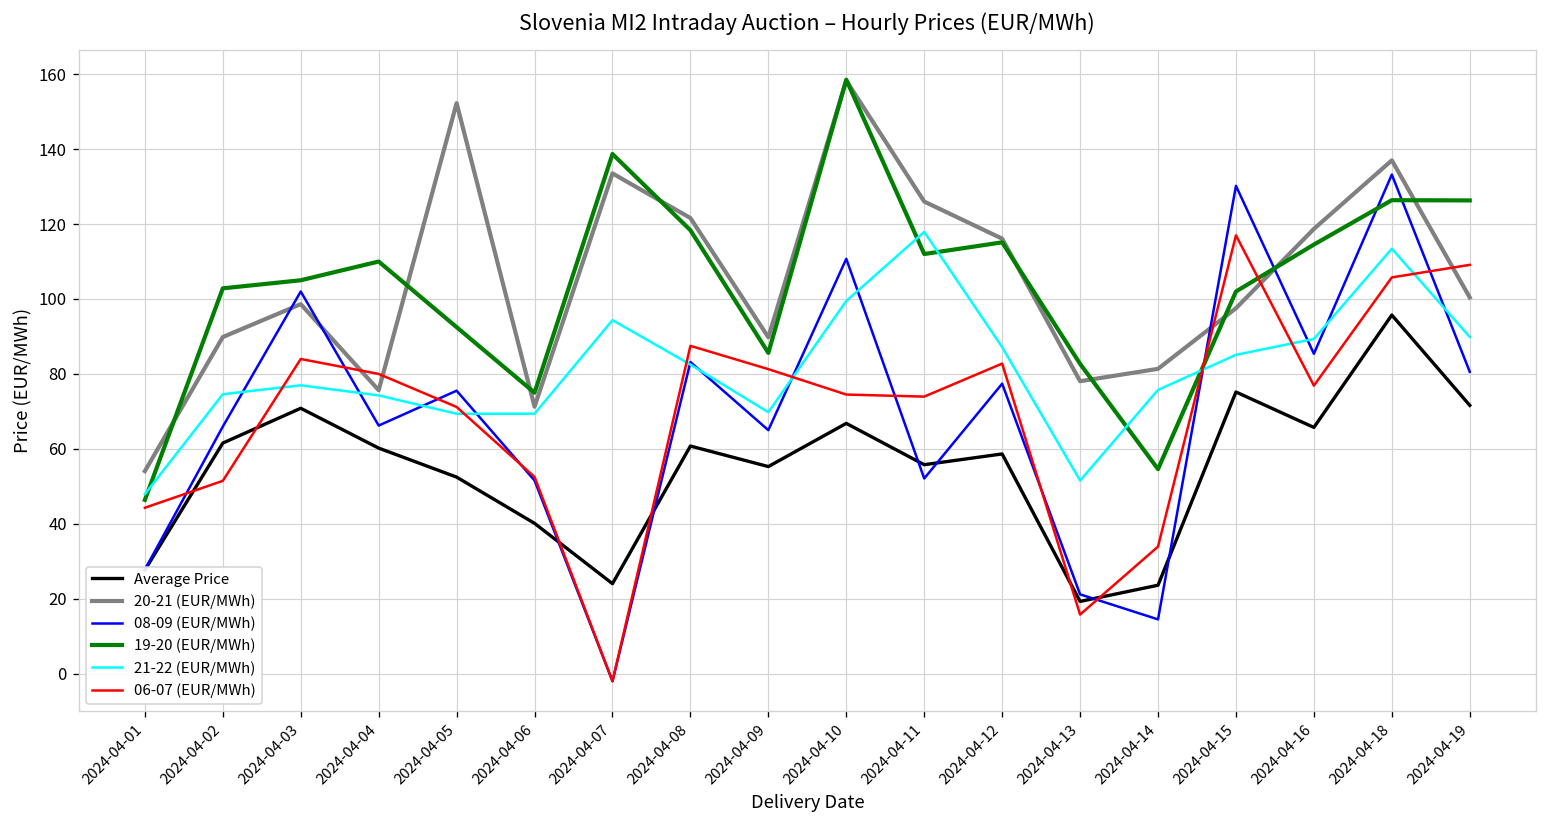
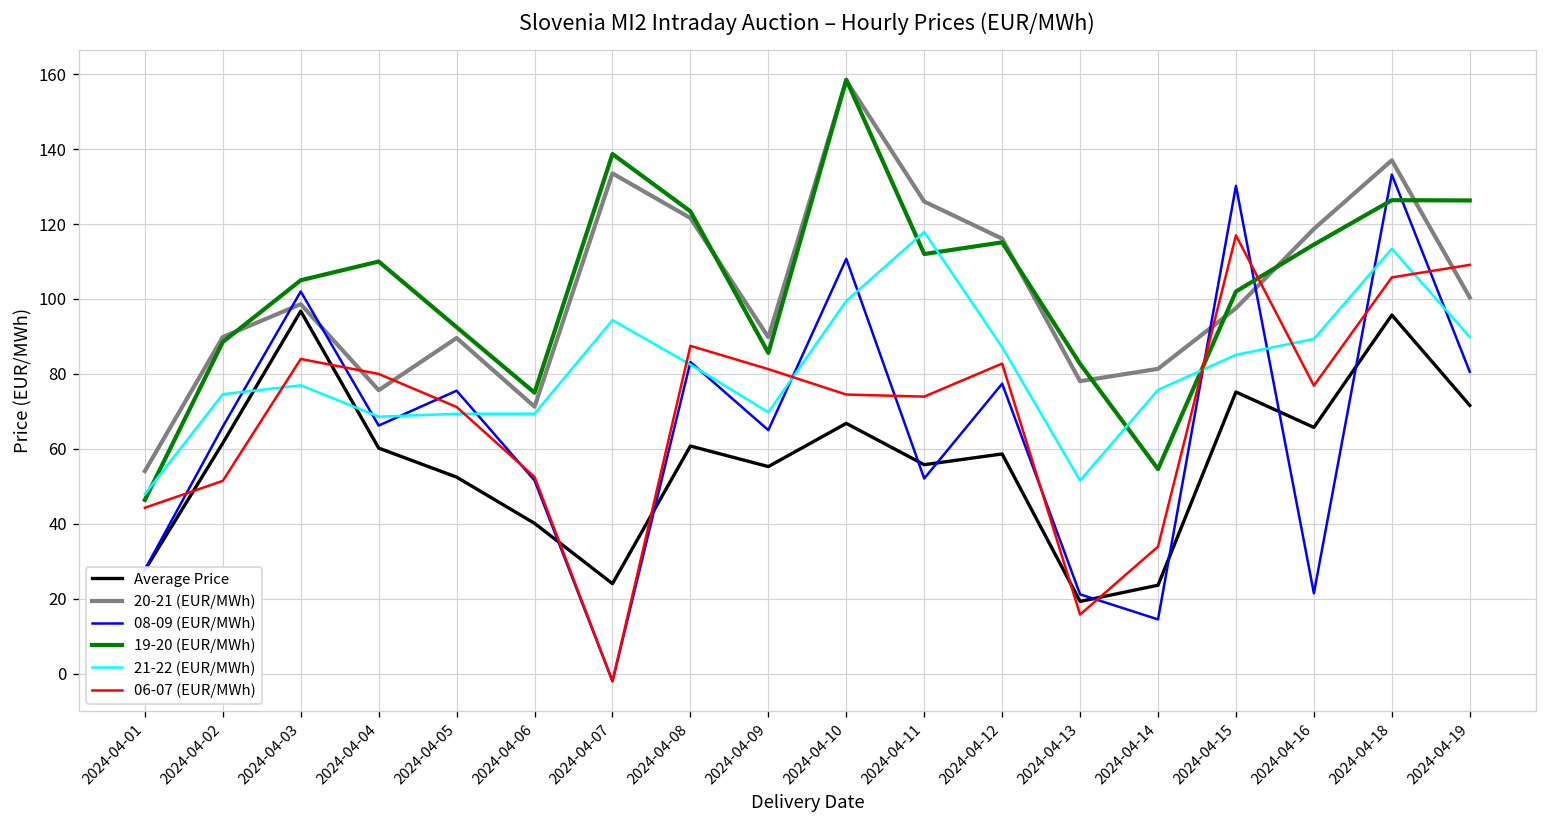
  {
    "Average Price": {
      "2024-04-02": 62,
-     "2024-04-03": 71,
+     "2024-04-03": 97,
      "2024-04-04": 60,
      "2024-04-05": 52,
      "2024-04-06": 40,
      "2024-04-07": 24,
      "2024-04-08": 61,
      "2024-04-09": 55,
      "2024-04-10": 67,
      "2024-04-11": 56,
      "2024-04-12": 59,
      "2024-04-13": 19,
      "2024-04-14": 24,
      "2024-04-15": 75,
      "2024-04-16": 66,
      "2024-04-18": 96,
      "2024-04-19": 72
    },
    "20-21 (EUR/MWh)": {
      "2024-04-01": 54,
      "2024-04-02": 90,
      "2024-04-03": 99,
      "2024-04-04": 76,
-     "2024-04-05": 152,
+     "2024-04-05": 90,
      "2024-04-06": 71,
      "2024-04-07": 134,
      "2024-04-08": 122,
      "2024-04-09": 90,
      "2024-04-11": 126,
      "2024-04-12": 116,
      "2024-04-13": 78,
      "2024-04-14": 81,
      "2024-04-15": 98,
      "2024-04-16": 119,
      "2024-04-18": 137,
      "2024-04-19": 100
    },
    "08-09 (EUR/MWh)": {
      "2024-04-02": 66,
      "2024-04-03": 102,
      "2024-04-04": 66,
      "2024-04-05": 76,
      "2024-04-06": 52,
      "2024-04-09": 65,
      "2024-04-10": 111,
      "2024-04-11": 52,
      "2024-04-12": 77,
      "2024-04-13": 21,
      "2024-04-14": 15,
      "2024-04-15": 130,
-     "2024-04-16": 85,
+     "2024-04-16": 21,
      "2024-04-18": 133,
      "2024-04-19": 81
    },
    "19-20 (EUR/MWh)": {
      "2024-04-01": 46,
-     "2024-04-02": 103,
+     "2024-04-02": 89,
      "2024-04-03": 105,
      "2024-04-04": 110,
      "2024-04-05": 92,
      "2024-04-06": 75,
      "2024-04-07": 139,
-     "2024-04-08": 118,
+     "2024-04-08": 123,
      "2024-04-09": 86,
      "2024-04-11": 112,
      "2024-04-12": 115,
      "2024-04-13": 83,
      "2024-04-14": 55,
      "2024-04-15": 102,
      "2024-04-16": 115,
      "2024-04-18": 126,
      "2024-04-19": 126
    },
    "21-22 (EUR/MWh)": {
      "2024-04-01": 48,
      "2024-04-02": 75,
      "2024-04-03": 77,
-     "2024-04-04": 74,
+     "2024-04-04": 69,
      "2024-04-05": 69,
      "2024-04-06": 69,
      "2024-04-07": 94,
      "2024-04-09": 70,
      "2024-04-10": 99,
      "2024-04-11": 118,
      "2024-04-12": 87,
      "2024-04-13": 52,
      "2024-04-14": 76,
      "2024-04-15": 85,
      "2024-04-16": 89,
      "2024-04-18": 113,
      "2024-04-19": 90
    },
    "06-07 (EUR/MWh)": {
      "2024-04-01": 44,
      "2024-04-02": 51,
      "2024-04-03": 84,
      "2024-04-04": 80,
      "2024-04-05": 71,
      "2024-04-06": 53,
      "2024-04-08": 88,
      "2024-04-09": 81,
      "2024-04-10": 75,
      "2024-04-11": 74,
      "2024-04-12": 83,
      "2024-04-13": 16,
      "2024-04-14": 34,
      "2024-04-15": 117,
      "2024-04-16": 77,
      "2024-04-18": 106,
      "2024-04-19": 109
    }
  }
